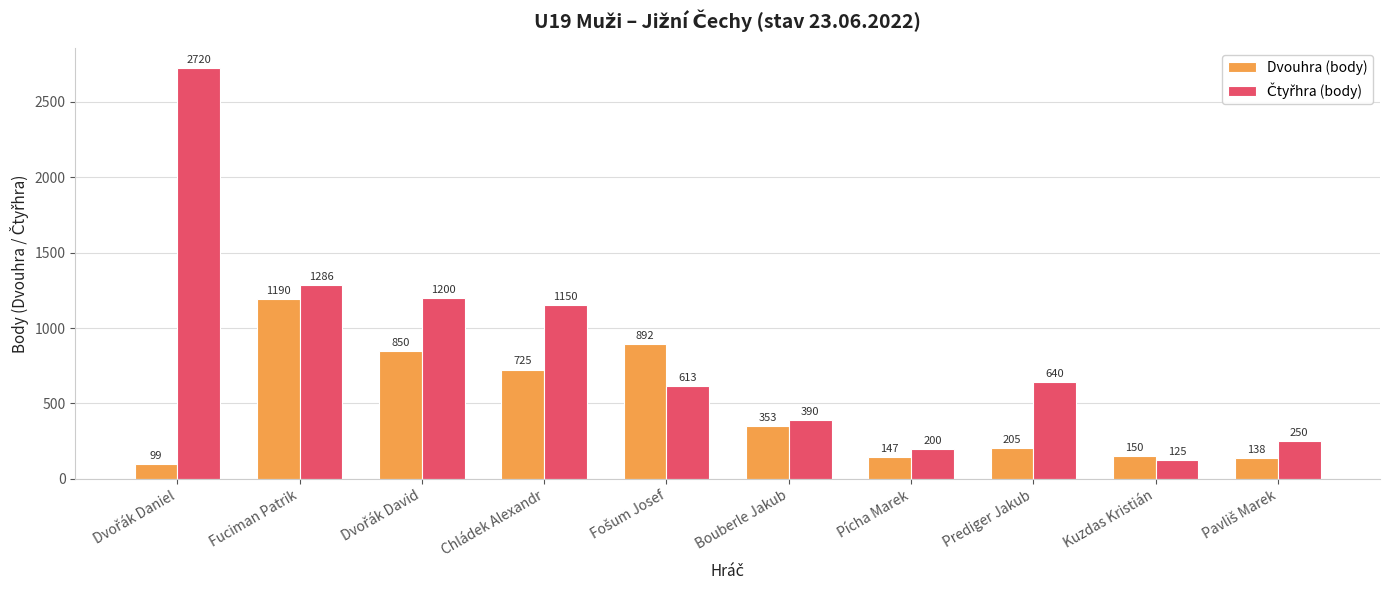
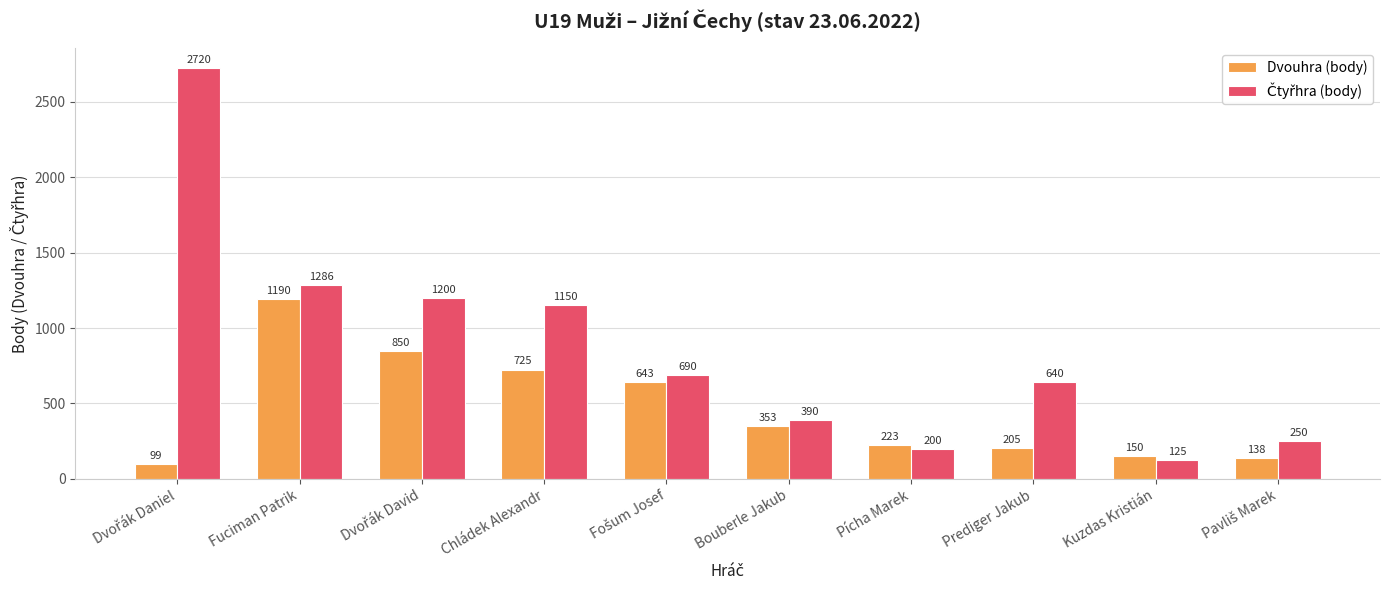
  {
    "Dvouhra (body)": {
      "Dvořák Daniel": 99,
      "Fuciman Patrik": 1190,
      "Dvořák David": 850,
      "Chládek Alexandr": 725,
-     "Fošum Josef": 892,
+     "Fošum Josef": 643,
      "Bouberle Jakub": 353,
-     "Pícha Marek": 147,
+     "Pícha Marek": 223,
      "Prediger Jakub": 205,
      "Kuzdas Kristián": 150,
      "Pavliš Marek": 138
    },
    "Čtyřhra (body)": {
      "Dvořák Daniel": 2720,
      "Fuciman Patrik": 1286,
      "Dvořák David": 1200,
      "Chládek Alexandr": 1150,
-     "Fošum Josef": 613,
+     "Fošum Josef": 690,
      "Bouberle Jakub": 390,
      "Pícha Marek": 200,
      "Prediger Jakub": 640,
      "Kuzdas Kristián": 125,
      "Pavliš Marek": 250
    }
  }
